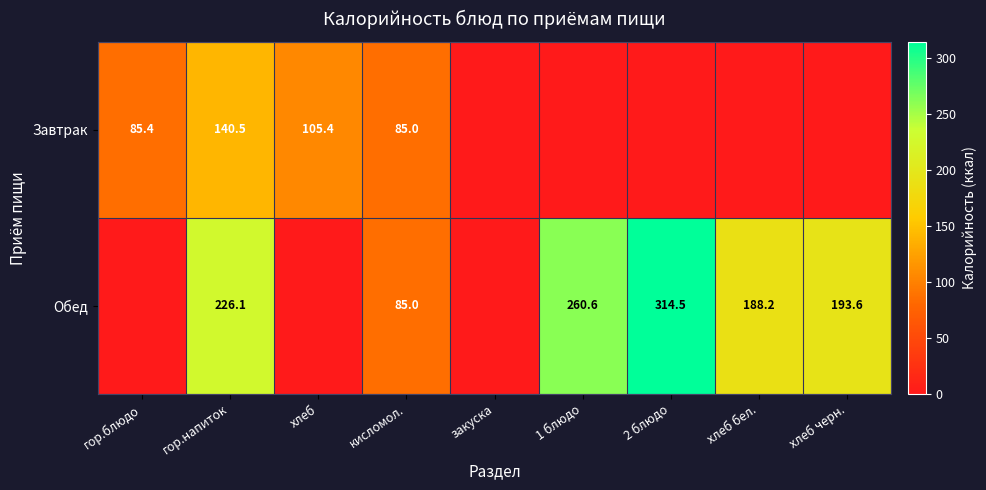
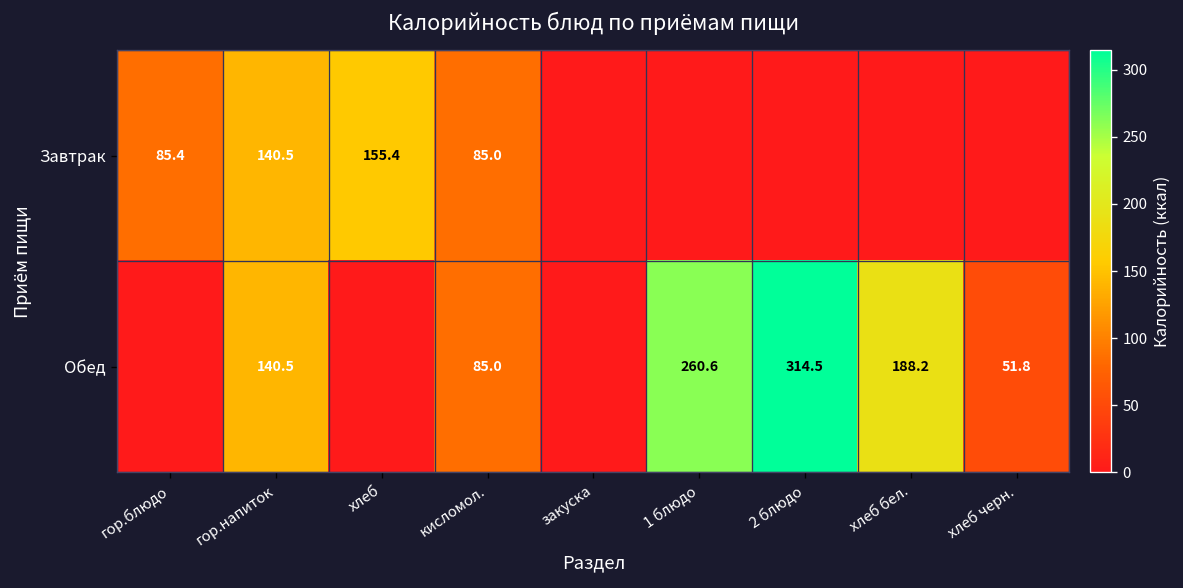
  {
    "Завтрак": {
      "гор.блюдо": 85.4,
      "гор.напиток": 140.5,
-     "хлеб": 105.4,
+     "хлеб": 155.4,
      "кисломол.": 85.0
    },
    "Обед": {
-     "гор.напиток": 226.1,
+     "гор.напиток": 140.5,
      "кисломол.": 85.0,
      "1 блюдо": 260.6,
      "2 блюдо": 314.5,
      "хлеб бел.": 188.2,
-     "хлеб черн.": 193.6
+     "хлеб черн.": 51.8
    }
  }
